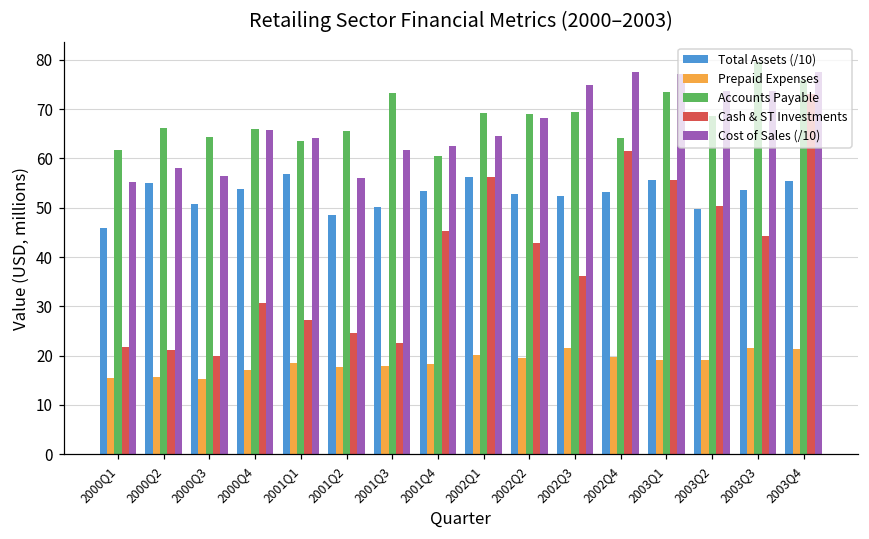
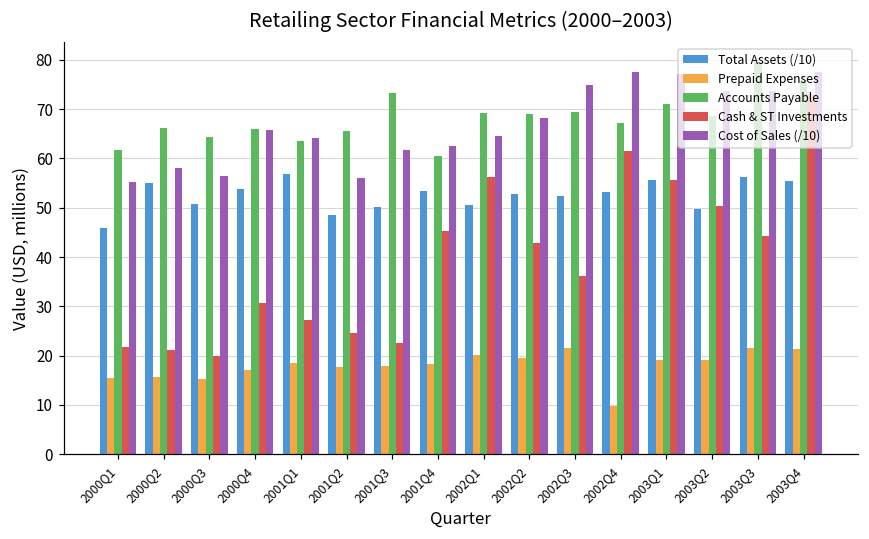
  {
    "Total Assets (/10)": {
      "2000Q1": 46,
      "2000Q2": 55,
      "2000Q3": 51,
      "2000Q4": 54,
      "2001Q1": 57,
      "2001Q2": 48,
      "2001Q3": 50,
      "2001Q4": 53,
-     "2002Q1": 56,
+     "2002Q1": 51,
      "2002Q2": 53,
      "2002Q3": 52,
      "2002Q4": 53,
      "2003Q1": 56,
      "2003Q2": 50,
-     "2003Q3": 54,
+     "2003Q3": 56,
      "2003Q4": 55
    },
    "Prepaid Expenses": {
      "2000Q1": 16,
      "2000Q2": 16,
      "2000Q3": 15,
      "2000Q4": 17,
      "2001Q1": 18,
      "2001Q2": 18,
      "2001Q3": 18,
      "2001Q4": 18,
      "2002Q1": 20,
      "2002Q2": 20,
      "2002Q3": 22,
-     "2002Q4": 20,
+     "2002Q4": 10,
      "2003Q1": 19,
      "2003Q2": 19,
      "2003Q3": 22,
      "2003Q4": 21
    },
    "Accounts Payable": {
      "2000Q1": 62,
      "2000Q2": 66,
      "2000Q3": 64,
      "2000Q4": 66,
      "2001Q1": 63,
      "2001Q2": 65,
      "2001Q3": 73,
      "2001Q4": 60,
      "2002Q1": 69,
      "2002Q2": 69,
      "2002Q3": 69,
-     "2002Q4": 64,
-     "2003Q1": 73
+     "2002Q4": 67,
+     "2003Q1": 71
    },
    "Cash & ST Investments": {
      "2000Q1": 22,
      "2000Q2": 21,
      "2000Q3": 20,
      "2000Q4": 31,
      "2001Q1": 27,
      "2001Q2": 25,
      "2001Q3": 22,
      "2001Q4": 45,
      "2002Q1": 56,
      "2002Q2": 43,
      "2002Q3": 36,
      "2002Q4": 62,
      "2003Q1": 56,
      "2003Q2": 50,
      "2003Q3": 44
    },
    "Cost of Sales (/10)": {
      "2000Q1": 55,
      "2000Q2": 58,
      "2000Q3": 56,
      "2000Q4": 66,
      "2001Q1": 64,
      "2001Q2": 56,
      "2001Q3": 62,
      "2001Q4": 62,
      "2002Q1": 65,
      "2002Q2": 68,
      "2002Q3": 75,
      "2002Q4": 77
    }
  }
